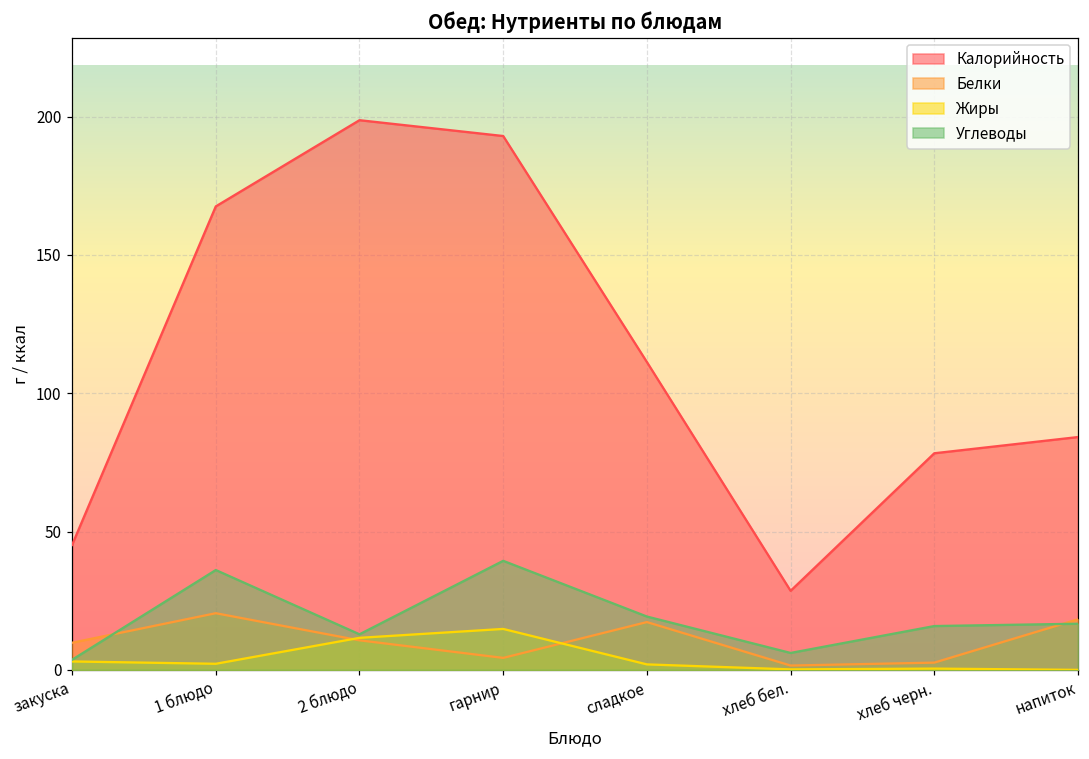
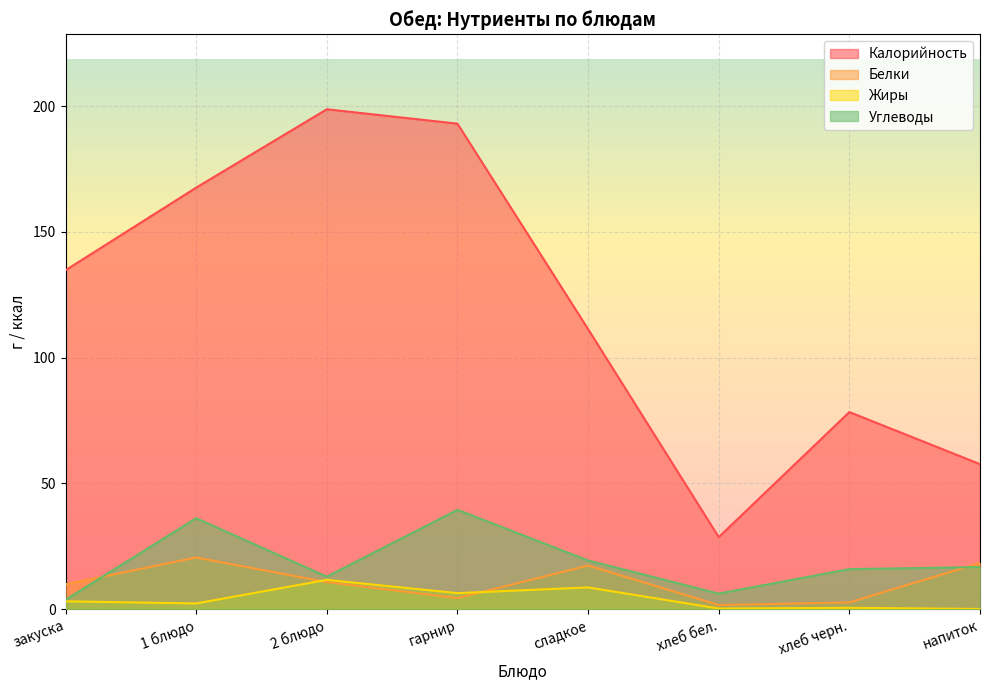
  {
    "Калорийность": {
-     "закуска": 45,
+     "закуска": 135,
      "1 блюдо": 168,
      "2 блюдо": 199,
      "гарнир": 193,
      "сладкое": 111,
      "хлеб бел.": 29,
      "хлеб черн.": 78,
-     "напиток": 84
+     "напиток": 58
    },
    "Белки": {
      "закуска": 10,
      "1 блюдо": 21,
      "гарнир": 4,
      "сладкое": 17,
      "хлеб бел.": 2,
      "хлеб черн.": 3,
      "напиток": 18
    },
    "Жиры": {
      "1 блюдо": 2,
-     "гарнир": 15,
-     "сладкое": 2,
+     "гарнир": 6,
+     "сладкое": 9,
      "хлеб бел.": 0,
      "хлеб черн.": 0,
      "напиток": 0
    },
    "Углеводы": {
      "1 блюдо": 36,
      "2 блюдо": 13,
      "гарнир": 39,
      "сладкое": 19,
      "хлеб бел.": 6,
      "хлеб черн.": 16,
      "напиток": 17
    }
  }
